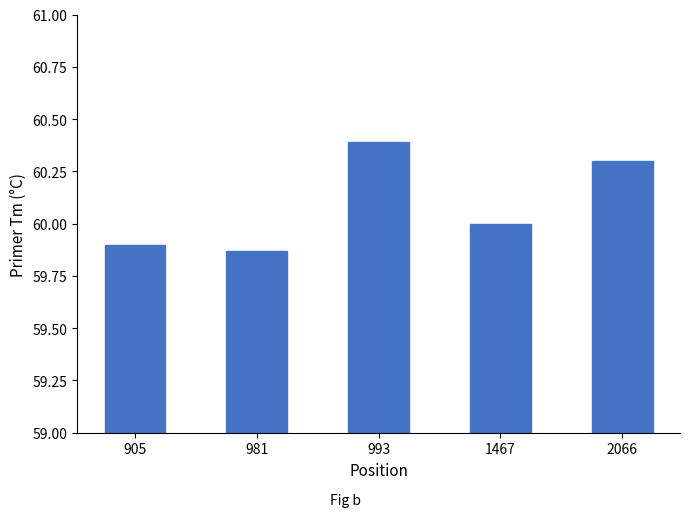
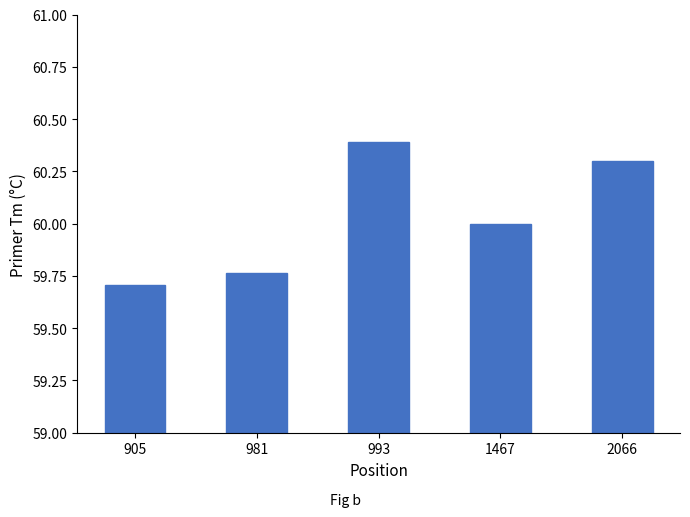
  {
-   "905": 59.90,
-   "981": 59.87,
+   "905": 59.71,
+   "981": 59.76,
    "993": 60.39,
    "1467": 60.00,
    "2066": 60.30
  }
